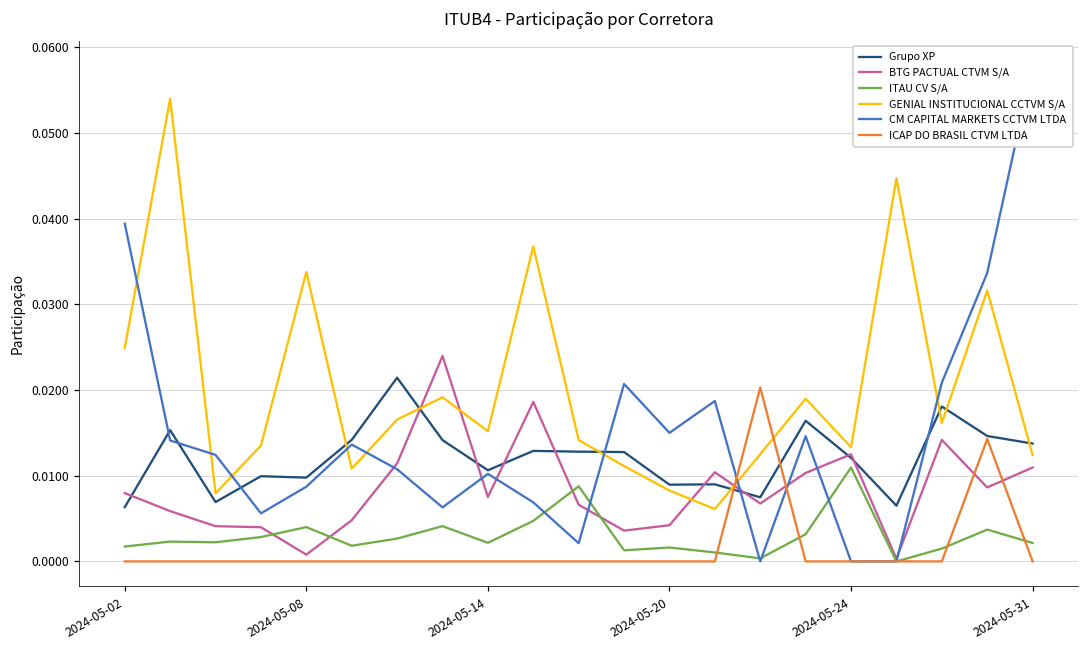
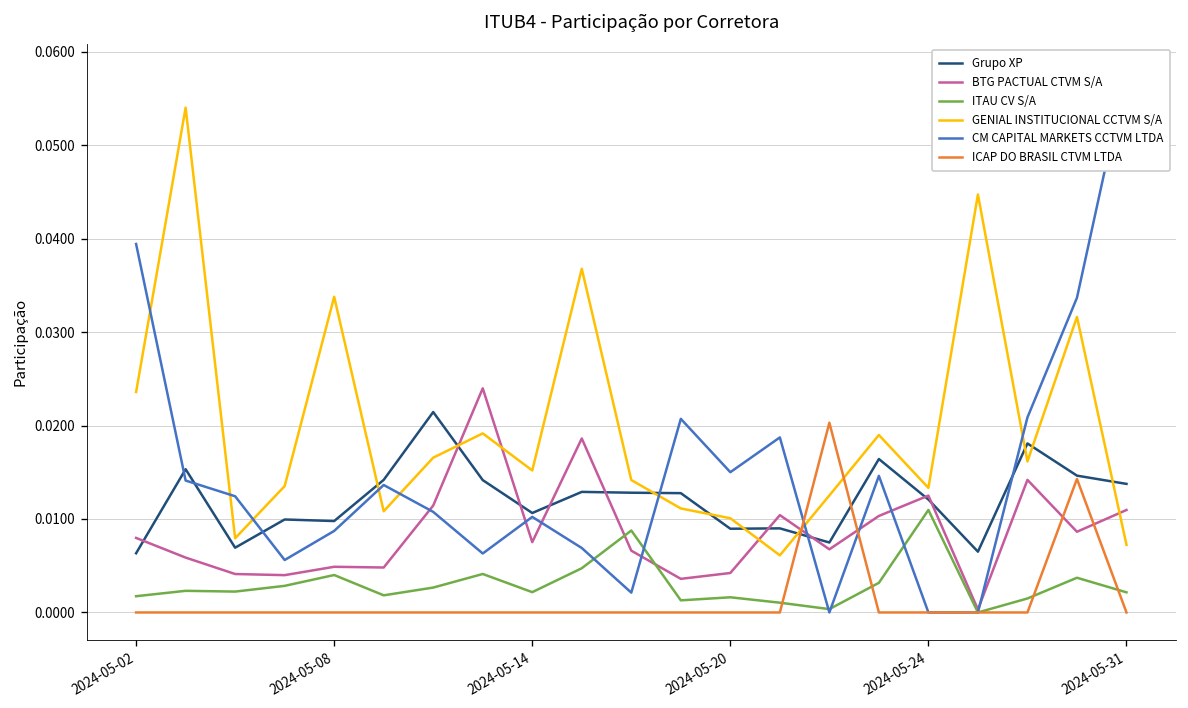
  {
    "Grupo XP": {
      "2024-05-02": 0.006,
      "2024-05-08": 0.010,
      "2024-05-14": 0.011,
      "2024-05-20": 0.009,
      "2024-05-24": 0.012,
      "2024-05-31": 0.014
    },
    "BTG PACTUAL CTVM S/A": {
      "2024-05-02": 0.008,
-     "2024-05-08": 0.001,
+     "2024-05-08": 0.005,
      "2024-05-14": 0.008,
      "2024-05-20": 0.004,
      "2024-05-24": 0.013,
      "2024-05-31": 0.011
    },
    "ITAU CV S/A": {
      "2024-05-02": 0.002,
      "2024-05-08": 0.004,
      "2024-05-14": 0.002,
      "2024-05-20": 0.002,
      "2024-05-24": 0.011,
      "2024-05-31": 0.002
    },
    "GENIAL INSTITUCIONAL CCTVM S/A": {
-     "2024-05-02": 0.025,
+     "2024-05-02": 0.024,
      "2024-05-08": 0.034,
      "2024-05-14": 0.015,
-     "2024-05-20": 0.008,
+     "2024-05-20": 0.010,
      "2024-05-24": 0.013,
-     "2024-05-31": 0.012
+     "2024-05-31": 0.007
    },
    "CM CAPITAL MARKETS CCTVM LTDA": {
      "2024-05-02": 0.039,
      "2024-05-08": 0.009,
      "2024-05-14": 0.010,
      "2024-05-20": 0.015
    },
    "ICAP DO BRASIL CTVM LTDA": {
      "2024-05-02": 0.000,
      "2024-05-08": 0.000,
      "2024-05-14": 0.000,
      "2024-05-20": 0.000,
      "2024-05-31": 0.000
    }
  }
